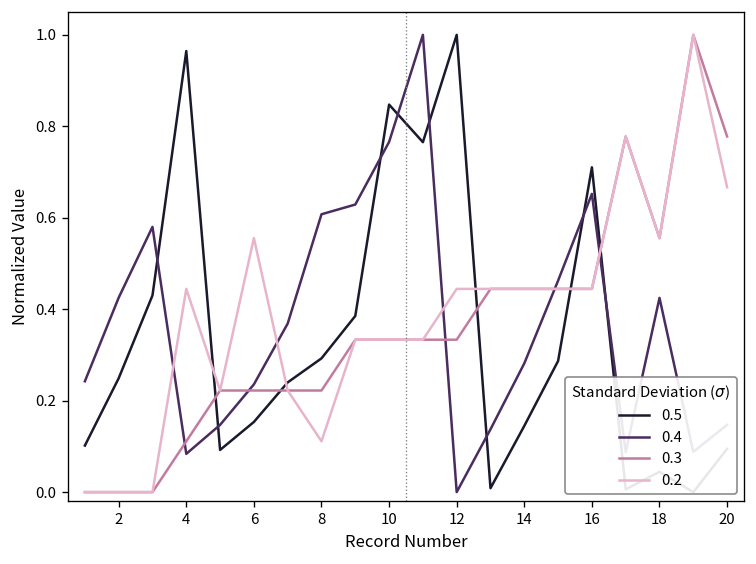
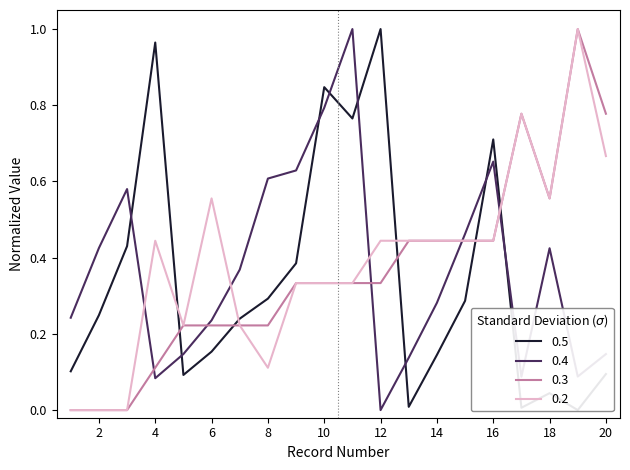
  {
    "0.5": {
      "2": 0.25,
      "4": 0.96,
      "6": 0.15,
      "8": 0.29,
      "10": 0.85,
      "12": 1.00,
      "14": 0.14,
      "16": 0.71
    },
    "0.4": {
      "2": 0.43,
      "4": 0.08,
      "6": 0.24,
      "8": 0.61,
-     "10": 0.77,
+     "10": 0.79,
      "12": 0.00,
      "14": 0.28,
      "16": 0.65,
      "18": 0.42
    },
    "0.3": {
      "4": 0.11,
      "6": 0.22,
      "8": 0.22,
      "12": 0.33,
      "20": 0.78
    },
    "0.2": {
      "4": 0.44,
      "6": 0.56,
      "8": 0.11,
      "12": 0.44,
      "20": 0.67
    }
  }
